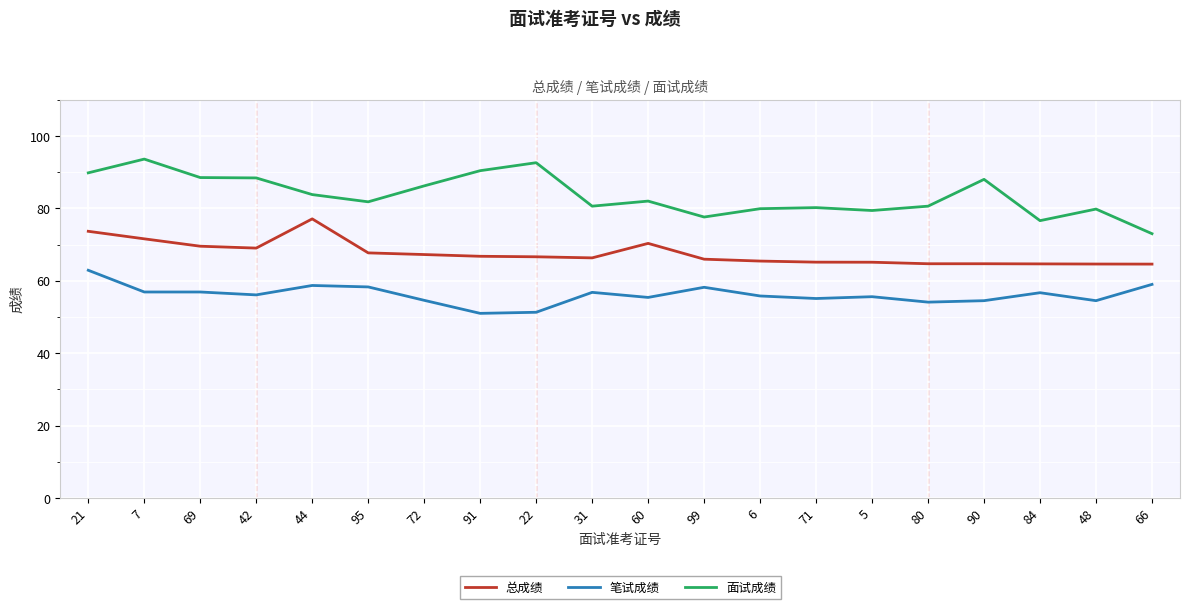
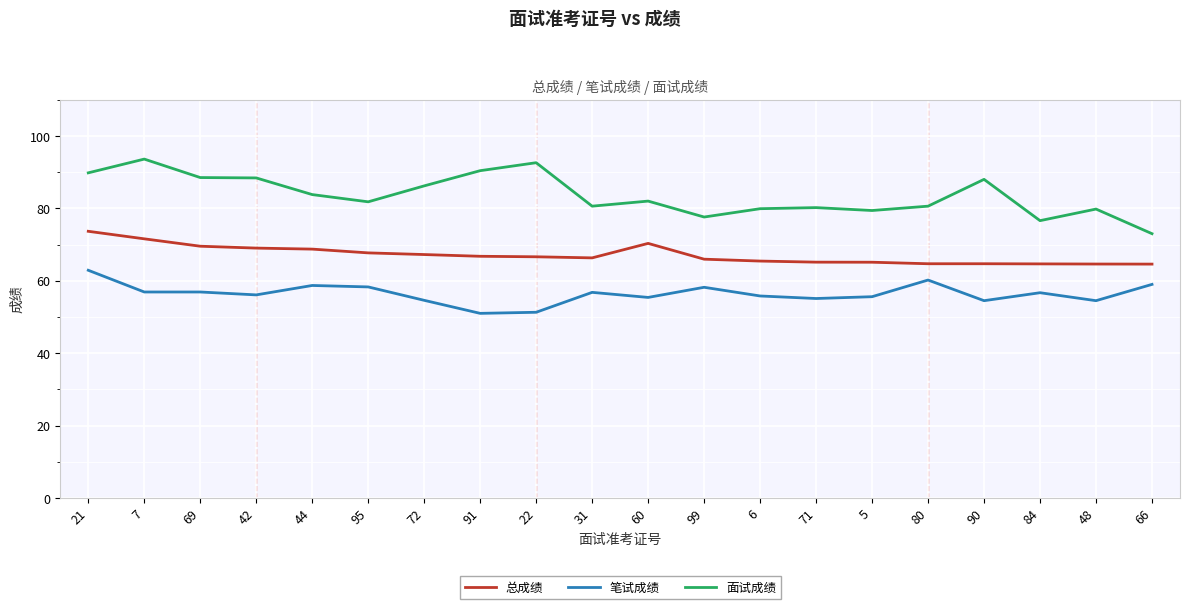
  {
    "总成绩": {
      "21": 74,
      "7": 72,
      "69": 70,
      "42": 69,
-     "44": 77,
+     "44": 69,
      "95": 68,
      "72": 67,
      "91": 67,
      "22": 67,
      "31": 66,
      "60": 70,
      "99": 66,
      "6": 65,
      "71": 65,
      "5": 65,
      "80": 65,
      "90": 65,
      "84": 65,
      "48": 65,
      "66": 65
    },
    "笔试成绩": {
      "21": 63,
      "7": 57,
      "69": 57,
      "42": 56,
      "44": 59,
      "95": 58,
      "72": 55,
      "91": 51,
      "22": 51,
      "31": 57,
      "60": 55,
      "99": 58,
      "6": 56,
      "71": 55,
      "5": 56,
-     "80": 54,
+     "80": 60,
      "90": 55,
      "84": 57,
      "48": 55,
      "66": 59
    },
    "面试成绩": {
      "21": 90,
      "7": 94,
      "69": 89,
      "42": 88,
      "44": 84,
      "95": 82,
      "72": 86,
      "91": 90,
      "22": 93,
      "31": 81,
      "60": 82,
      "99": 78,
      "6": 80,
      "71": 80,
      "5": 79,
      "80": 81,
      "90": 88,
      "84": 77,
      "48": 80,
      "66": 73
    }
  }
